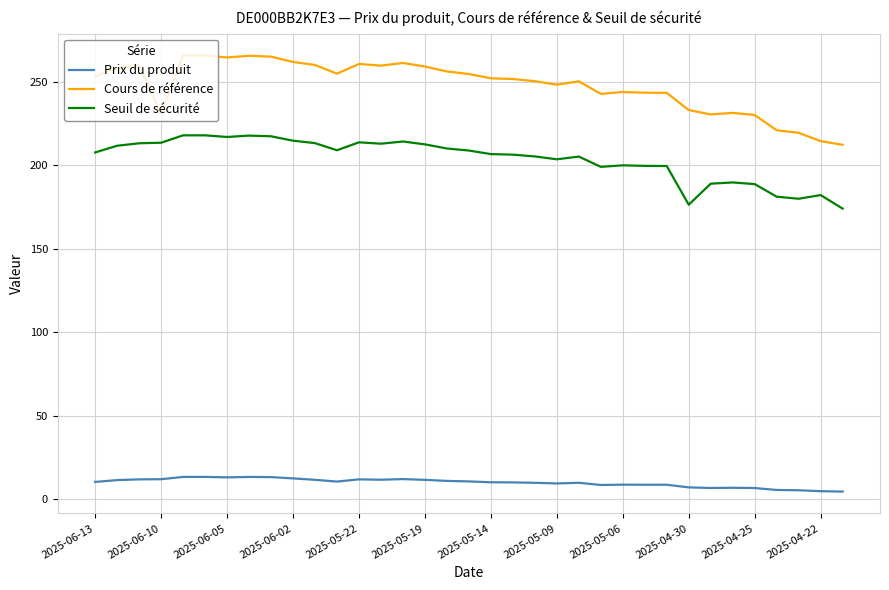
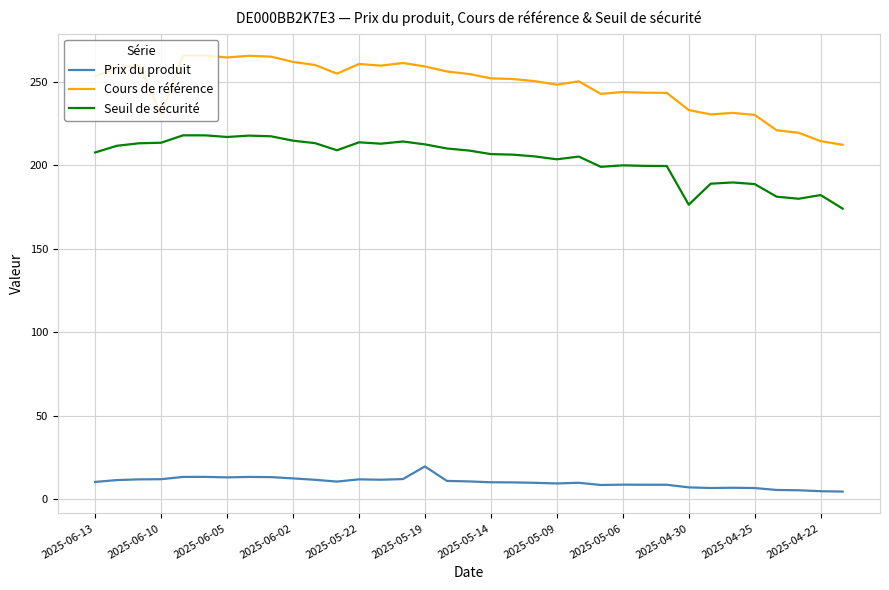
  {
    "Prix du produit": {
      "2025-06-13": 10,
      "2025-06-10": 12,
      "2025-06-05": 13,
      "2025-06-02": 12,
      "2025-05-22": 12,
-     "2025-05-19": 12,
+     "2025-05-19": 20,
      "2025-05-14": 10,
      "2025-05-09": 9,
      "2025-05-06": 9,
      "2025-04-30": 7,
      "2025-04-25": 7,
      "2025-04-22": 5
    },
    "Cours de référence": {
      "2025-06-05": 265,
      "2025-06-02": 262,
      "2025-05-22": 261,
      "2025-05-19": 259,
      "2025-05-14": 252,
      "2025-05-09": 248,
      "2025-05-06": 244,
      "2025-04-30": 233,
      "2025-04-25": 230,
      "2025-04-22": 214
    },
    "Seuil de sécurité": {
      "2025-06-13": 208,
      "2025-06-10": 213,
      "2025-06-05": 217,
      "2025-06-02": 215,
      "2025-05-22": 214,
      "2025-05-19": 212,
      "2025-05-14": 207,
      "2025-05-09": 204,
      "2025-05-06": 200,
      "2025-04-30": 176,
      "2025-04-25": 189,
      "2025-04-22": 182
    }
  }
